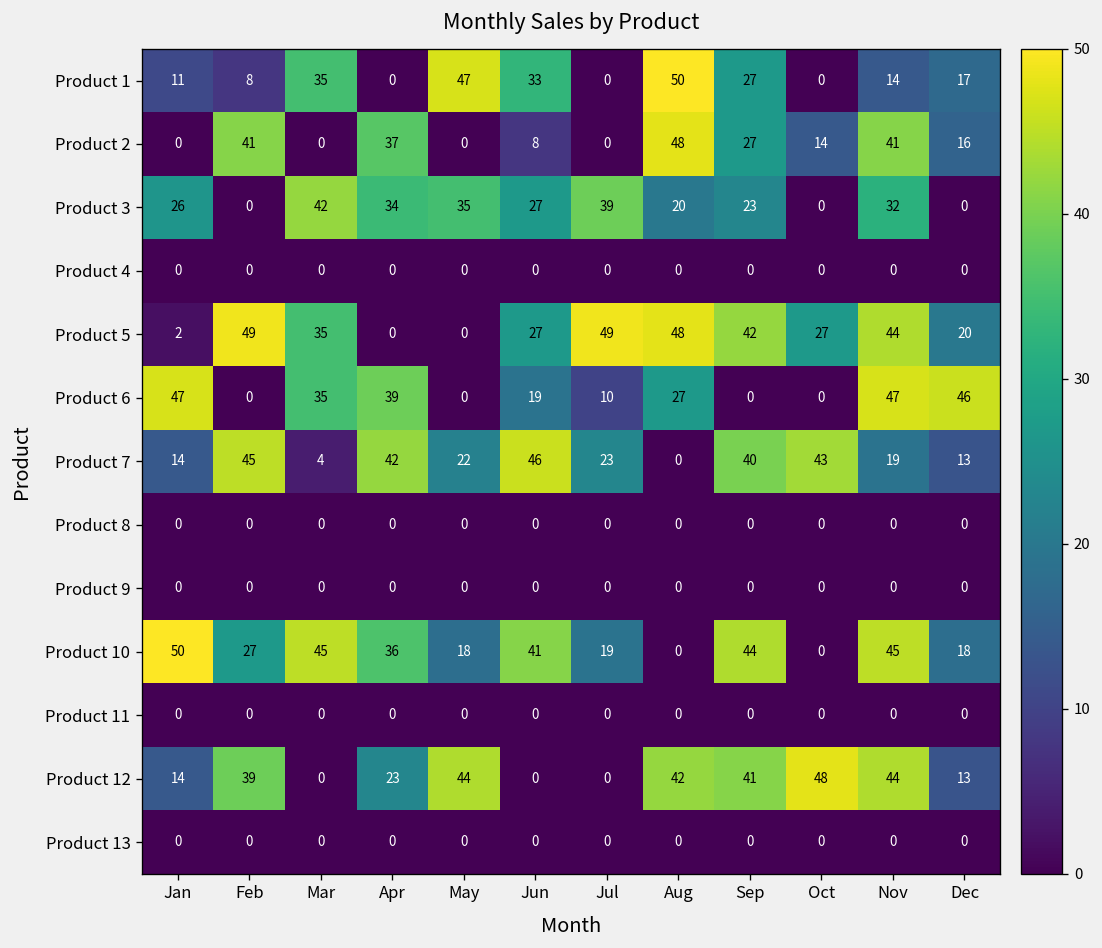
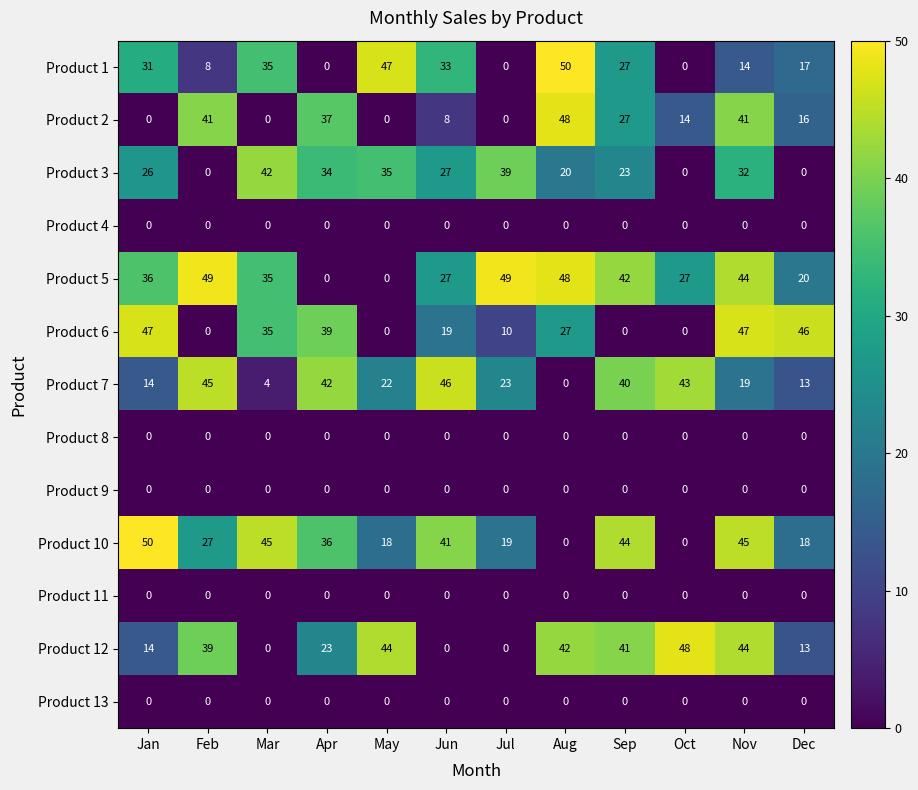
  {
    "Product 1": {
-     "Jan": 11,
+     "Jan": 31,
      "Feb": 8,
      "Mar": 35,
      "Apr": 0,
      "May": 47,
      "Jun": 33,
      "Jul": 0,
      "Aug": 50,
      "Sep": 27,
      "Oct": 0,
      "Nov": 14,
      "Dec": 17
    },
    "Product 2": {
      "Jan": 0,
      "Feb": 41,
      "Mar": 0,
      "Apr": 37,
      "May": 0,
      "Jun": 8,
      "Jul": 0,
      "Aug": 48,
      "Sep": 27,
      "Oct": 14,
      "Nov": 41,
      "Dec": 16
    },
    "Product 3": {
      "Jan": 26,
      "Feb": 0,
      "Mar": 42,
      "Apr": 34,
      "May": 35,
      "Jun": 27,
      "Jul": 39,
      "Aug": 20,
      "Sep": 23,
      "Oct": 0,
      "Nov": 32,
      "Dec": 0
    },
    "Product 4": {
      "Jan": 0,
      "Feb": 0,
      "Mar": 0,
      "Apr": 0,
      "May": 0,
      "Jun": 0,
      "Jul": 0,
      "Aug": 0,
      "Sep": 0,
      "Oct": 0,
      "Nov": 0,
      "Dec": 0
    },
    "Product 5": {
-     "Jan": 2,
+     "Jan": 36,
      "Feb": 49,
      "Mar": 35,
      "Apr": 0,
      "May": 0,
      "Jun": 27,
      "Jul": 49,
      "Aug": 48,
      "Sep": 42,
      "Oct": 27,
      "Nov": 44,
      "Dec": 20
    },
    "Product 6": {
      "Jan": 47,
      "Feb": 0,
      "Mar": 35,
      "Apr": 39,
      "May": 0,
      "Jun": 19,
      "Jul": 10,
      "Aug": 27,
      "Sep": 0,
      "Oct": 0,
      "Nov": 47,
      "Dec": 46
    },
    "Product 7": {
      "Jan": 14,
      "Feb": 45,
      "Mar": 4,
      "Apr": 42,
      "May": 22,
      "Jun": 46,
      "Jul": 23,
      "Aug": 0,
      "Sep": 40,
      "Oct": 43,
      "Nov": 19,
      "Dec": 13
    },
    "Product 8": {
      "Jan": 0,
      "Feb": 0,
      "Mar": 0,
      "Apr": 0,
      "May": 0,
      "Jun": 0,
      "Jul": 0,
      "Aug": 0,
      "Sep": 0,
      "Oct": 0,
      "Nov": 0,
      "Dec": 0
    },
    "Product 9": {
      "Jan": 0,
      "Feb": 0,
      "Mar": 0,
      "Apr": 0,
      "May": 0,
      "Jun": 0,
      "Jul": 0,
      "Aug": 0,
      "Sep": 0,
      "Oct": 0,
      "Nov": 0,
      "Dec": 0
    },
    "Product 10": {
      "Jan": 50,
      "Feb": 27,
      "Mar": 45,
      "Apr": 36,
      "May": 18,
      "Jun": 41,
      "Jul": 19,
      "Aug": 0,
      "Sep": 44,
      "Oct": 0,
      "Nov": 45,
      "Dec": 18
    },
    "Product 11": {
      "Jan": 0,
      "Feb": 0,
      "Mar": 0,
      "Apr": 0,
      "May": 0,
      "Jun": 0,
      "Jul": 0,
      "Aug": 0,
      "Sep": 0,
      "Oct": 0,
      "Nov": 0,
      "Dec": 0
    },
    "Product 12": {
      "Jan": 14,
      "Feb": 39,
      "Mar": 0,
      "Apr": 23,
      "May": 44,
      "Jun": 0,
      "Jul": 0,
      "Aug": 42,
      "Sep": 41,
      "Oct": 48,
      "Nov": 44,
      "Dec": 13
    },
    "Product 13": {
      "Jan": 0,
      "Feb": 0,
      "Mar": 0,
      "Apr": 0,
      "May": 0,
      "Jun": 0,
      "Jul": 0,
      "Aug": 0,
      "Sep": 0,
      "Oct": 0,
      "Nov": 0,
      "Dec": 0
    }
  }
